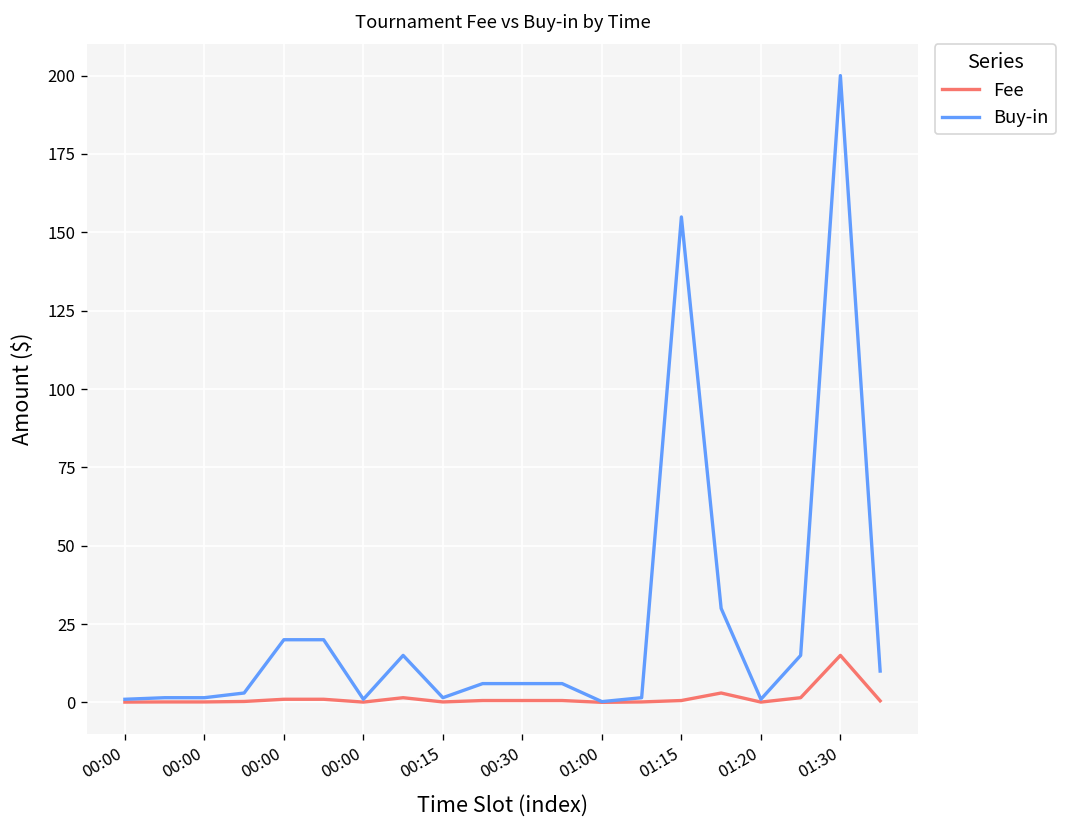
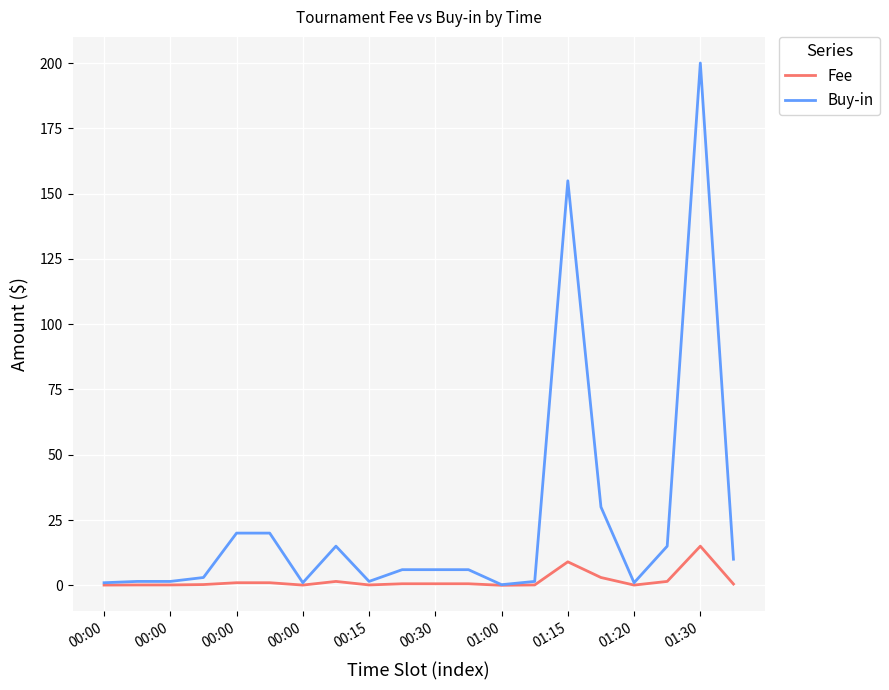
  {
    "Fee": {
      "00:15": 0,
-     "01:15": 1
+     "01:15": 9
    },
    "Buy-in": {
      "00:15": 2,
      "01:15": 155
    }
  }
